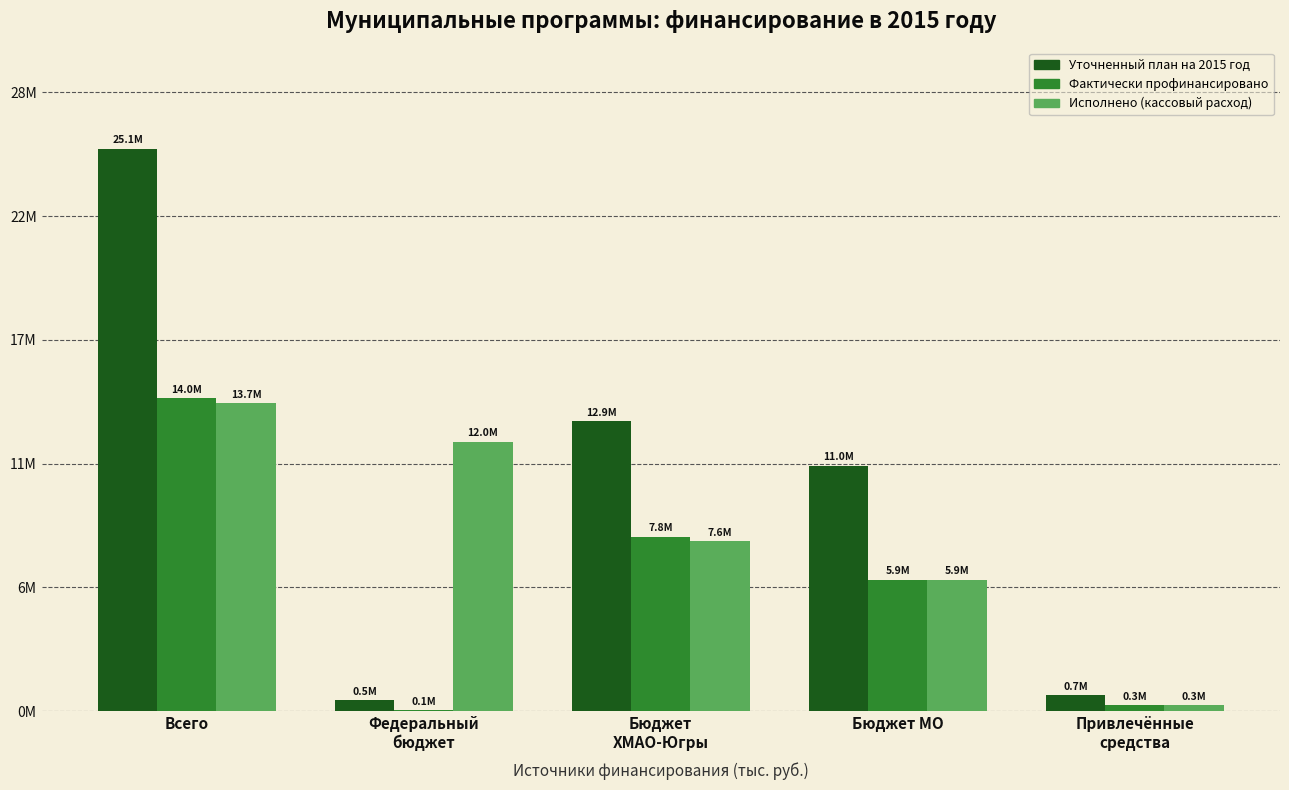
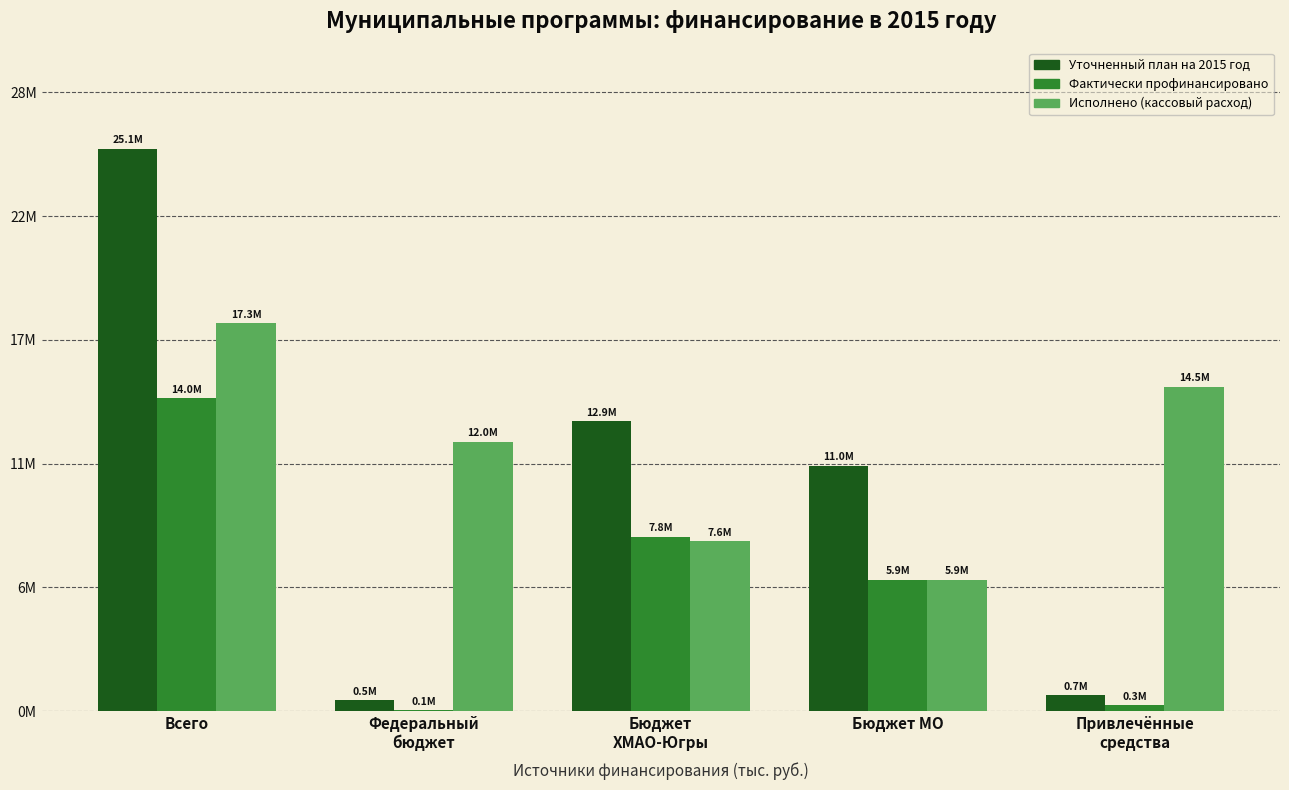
  {
    "Исполнено (кассовый расход)": {
-     "Всего": "13.7M",
+     "Всего": "17.3M",
      "Федеральный бюджет": "12.0M",
      "Бюджет ХМАО-Югры": "7.6M",
      "Бюджет МО": "5.9M",
-     "Привлечённые средства": "0.3M"
+     "Привлечённые средства": "14.5M"
    }
  }
